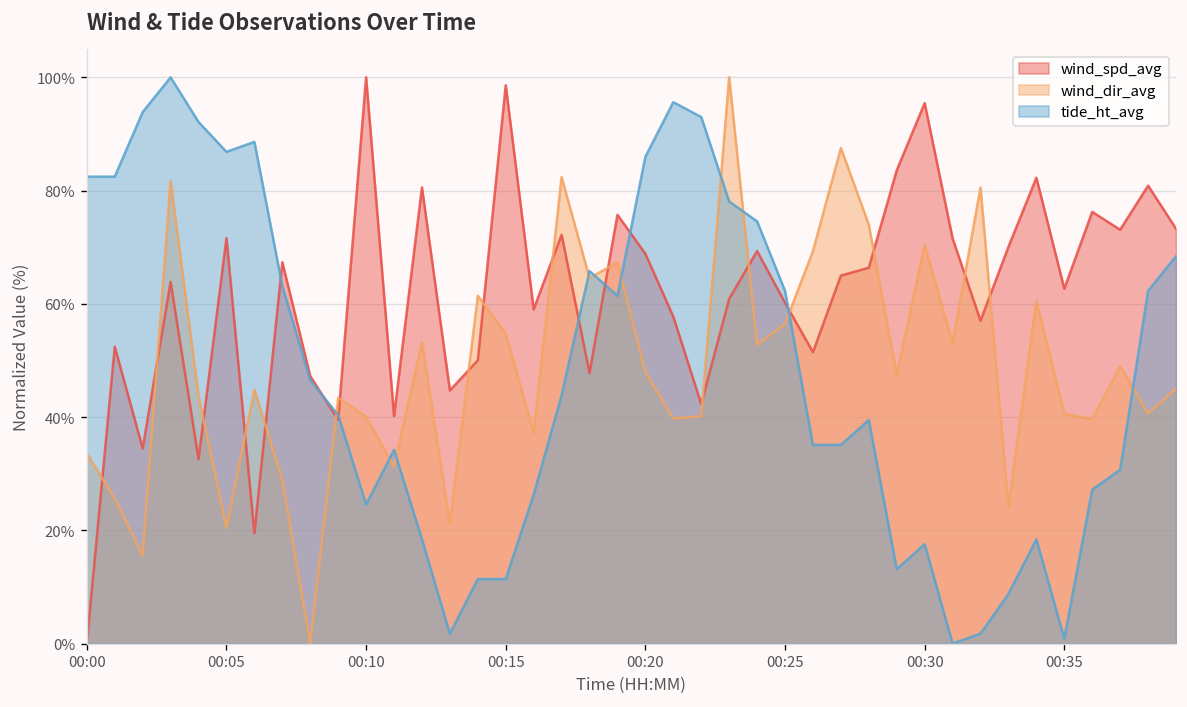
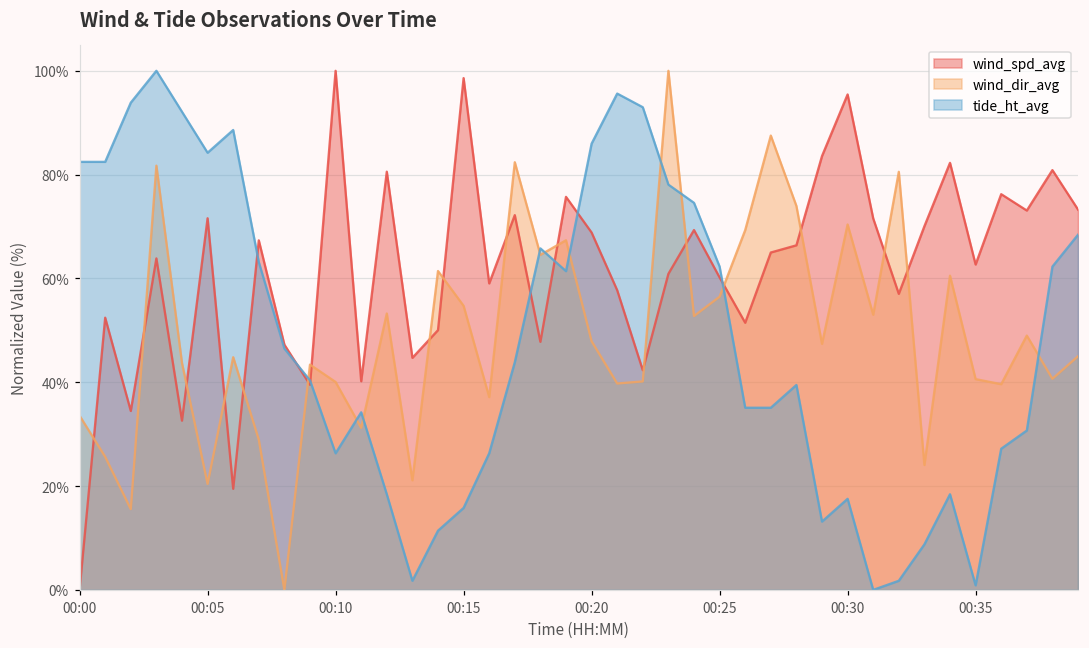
  {
    "tide_ht_avg": {
      "00:00": "82%",
-     "00:05": "87%",
-     "00:10": "25%",
-     "00:15": "11%",
+     "00:05": "84%",
+     "00:10": "26%",
+     "00:15": "16%",
      "00:20": "86%",
      "00:25": "62%",
      "00:30": "18%",
      "00:35": "1%"
    }
  }
